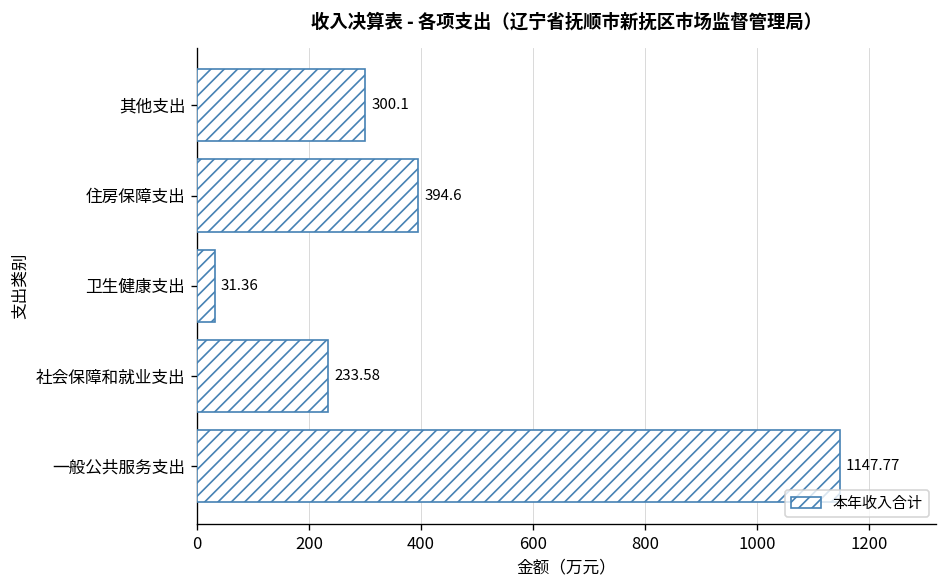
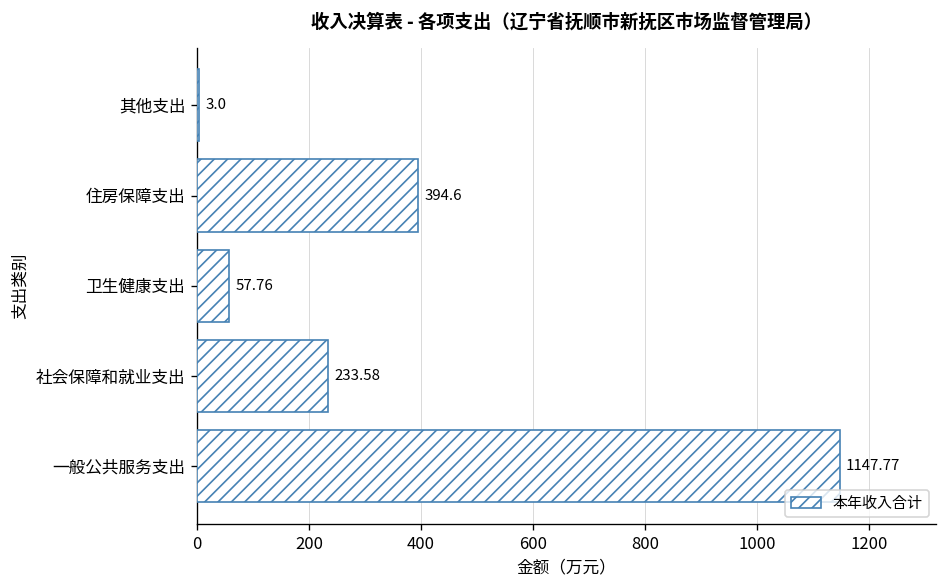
  {
-   "其他支出": 300.1,
+   "其他支出": 3.0,
    "住房保障支出": 394.6,
-   "卫生健康支出": 31.36,
+   "卫生健康支出": 57.76,
    "社会保障和就业支出": 233.58,
    "一般公共服务支出": 1147.77
  }
